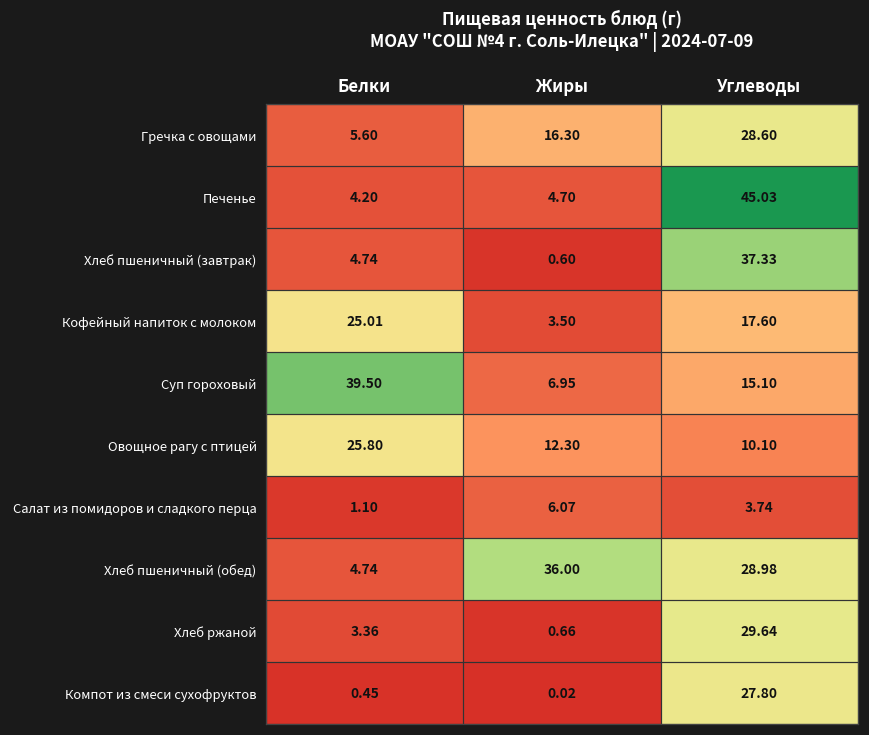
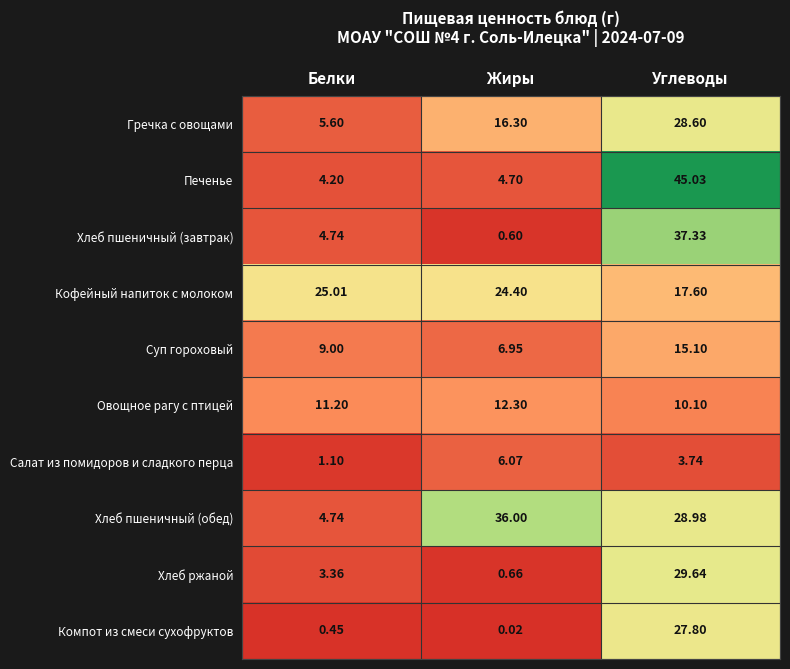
  {
    "Гречка с овощами": {
      "Белки": 5.60,
      "Жиры": 16.30,
      "Углеводы": 28.60
    },
    "Печенье": {
      "Белки": 4.20,
      "Жиры": 4.70,
      "Углеводы": 45.03
    },
    "Хлеб пшеничный (завтрак)": {
      "Белки": 4.74,
      "Жиры": 0.60,
      "Углеводы": 37.33
    },
    "Кофейный напиток с молоком": {
      "Белки": 25.01,
-     "Жиры": 3.50,
+     "Жиры": 24.40,
      "Углеводы": 17.60
    },
    "Суп гороховый": {
-     "Белки": 39.50,
+     "Белки": 9.00,
      "Жиры": 6.95,
      "Углеводы": 15.10
    },
    "Овощное рагу с птицей": {
-     "Белки": 25.80,
+     "Белки": 11.20,
      "Жиры": 12.30,
      "Углеводы": 10.10
    },
    "Салат из помидоров и сладкого перца": {
      "Белки": 1.10,
      "Жиры": 6.07,
      "Углеводы": 3.74
    },
    "Хлеб пшеничный (обед)": {
      "Белки": 4.74,
      "Жиры": 36.00,
      "Углеводы": 28.98
    },
    "Хлеб ржаной": {
      "Белки": 3.36,
      "Жиры": 0.66,
      "Углеводы": 29.64
    },
    "Компот из смеси сухофруктов": {
      "Белки": 0.45,
      "Жиры": 0.02,
      "Углеводы": 27.80
    }
  }
